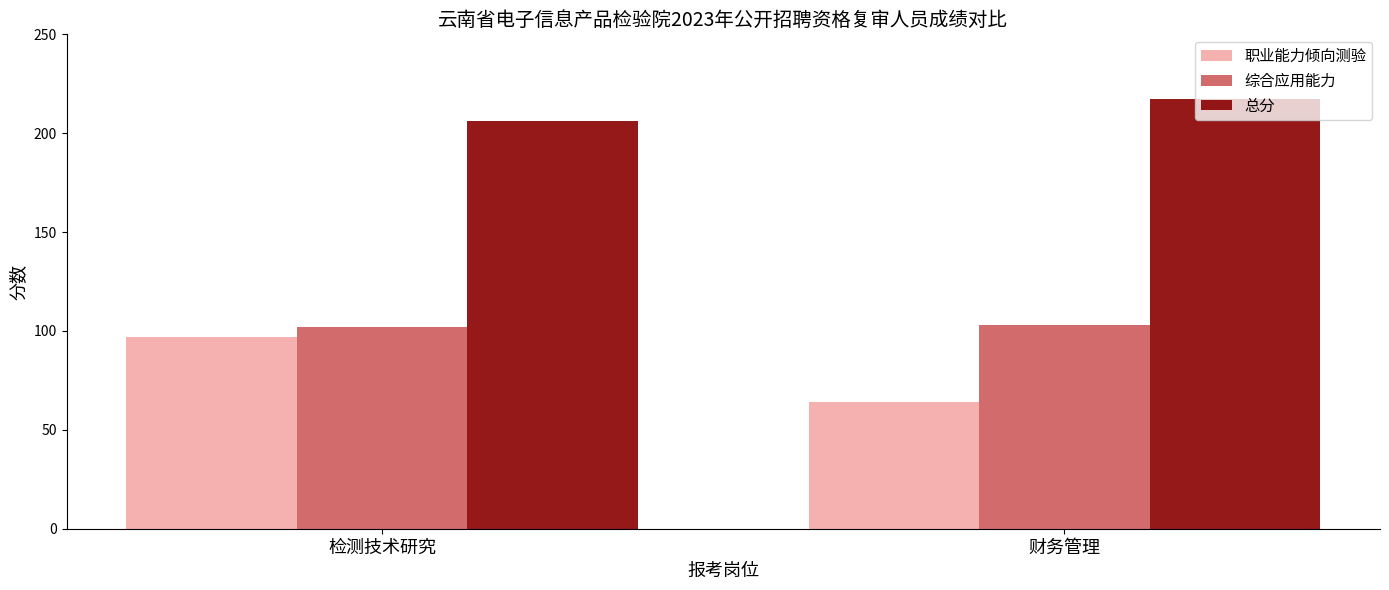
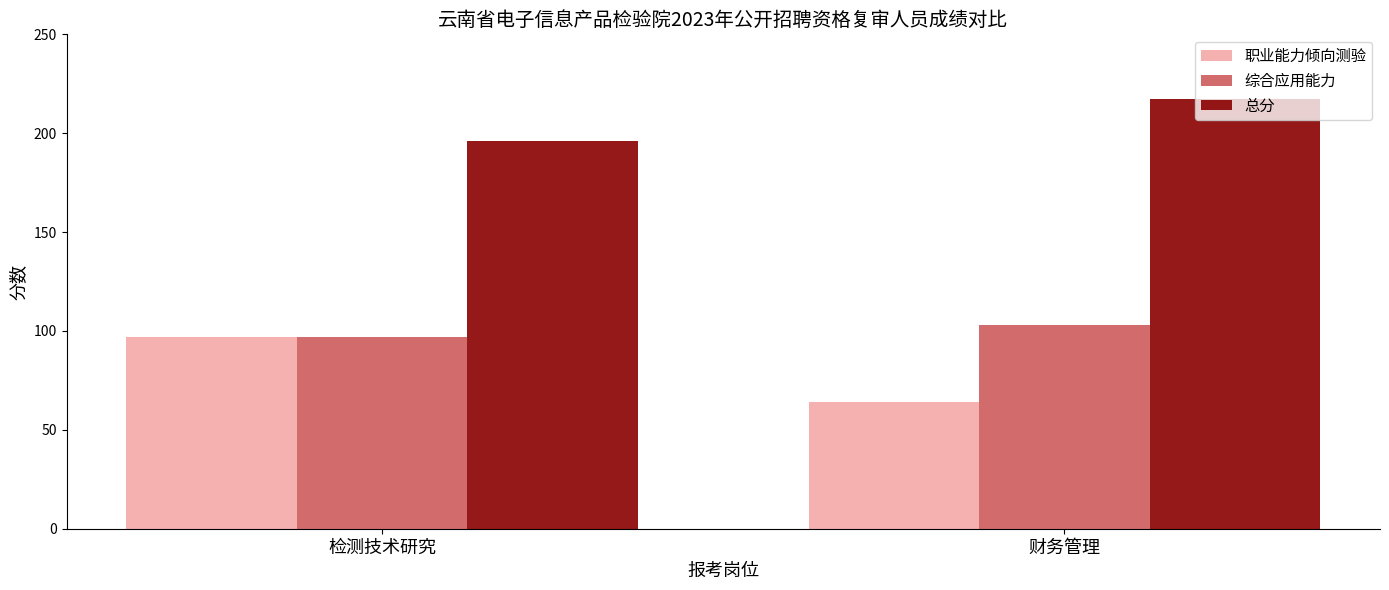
  {
    "职业能力倾向测验": {
      "检测技术研究": 97,
      "财务管理": 64
    },
    "综合应用能力": {
-     "检测技术研究": 102,
+     "检测技术研究": 97,
      "财务管理": 103
    },
    "总分": {
-     "检测技术研究": 206
+     "检测技术研究": 196
    }
  }
